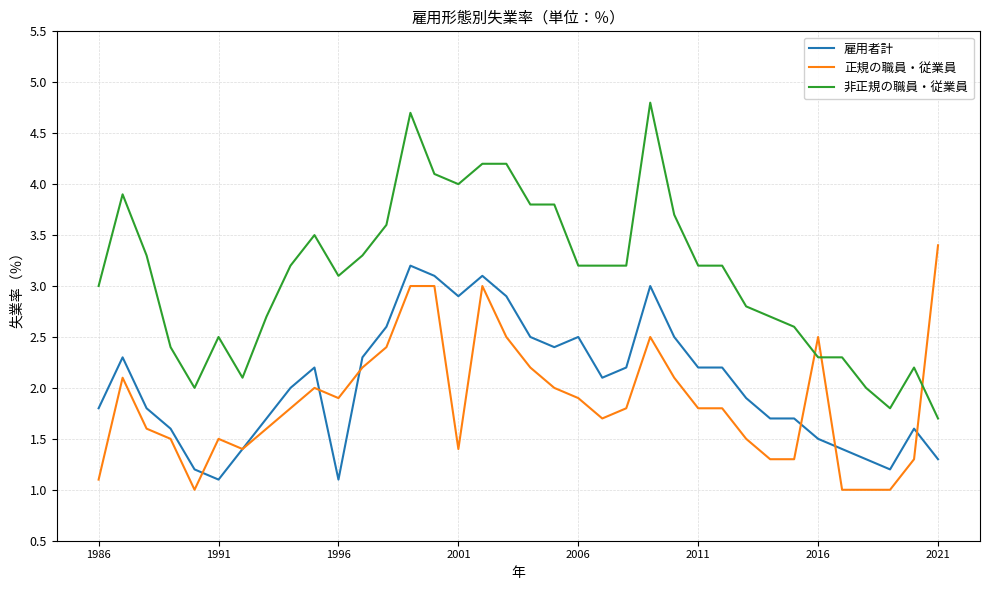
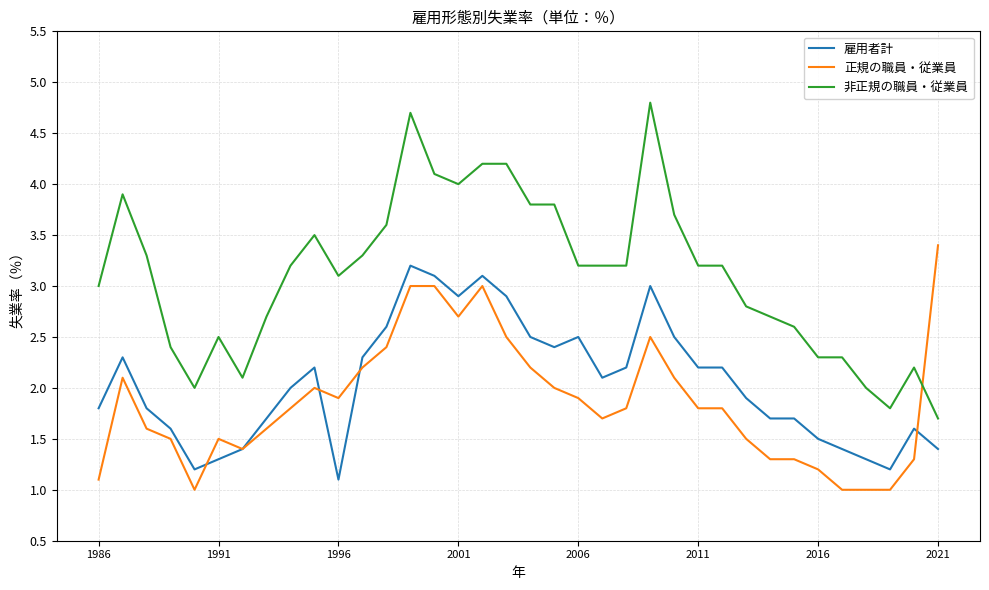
  {
    "雇用者計": {
      "1986": 1.8,
-     "1991": 1.1,
+     "1991": 1.3,
      "1996": 1.1,
      "2001": 2.9,
      "2006": 2.5,
      "2011": 2.2,
      "2016": 1.5,
-     "2021": 1.3
+     "2021": 1.4
    },
    "正規の職員・従業員": {
      "1986": 1.1,
      "1991": 1.5,
      "1996": 1.9,
-     "2001": 1.4,
+     "2001": 2.7,
      "2006": 1.9,
      "2011": 1.8,
-     "2016": 2.5,
+     "2016": 1.2,
      "2021": 3.4
    },
    "非正規の職員・従業員": {
      "1986": 3.0,
      "1991": 2.5,
      "1996": 3.1,
      "2001": 4.0,
      "2006": 3.2,
      "2011": 3.2,
      "2016": 2.3,
      "2021": 1.7
    }
  }
